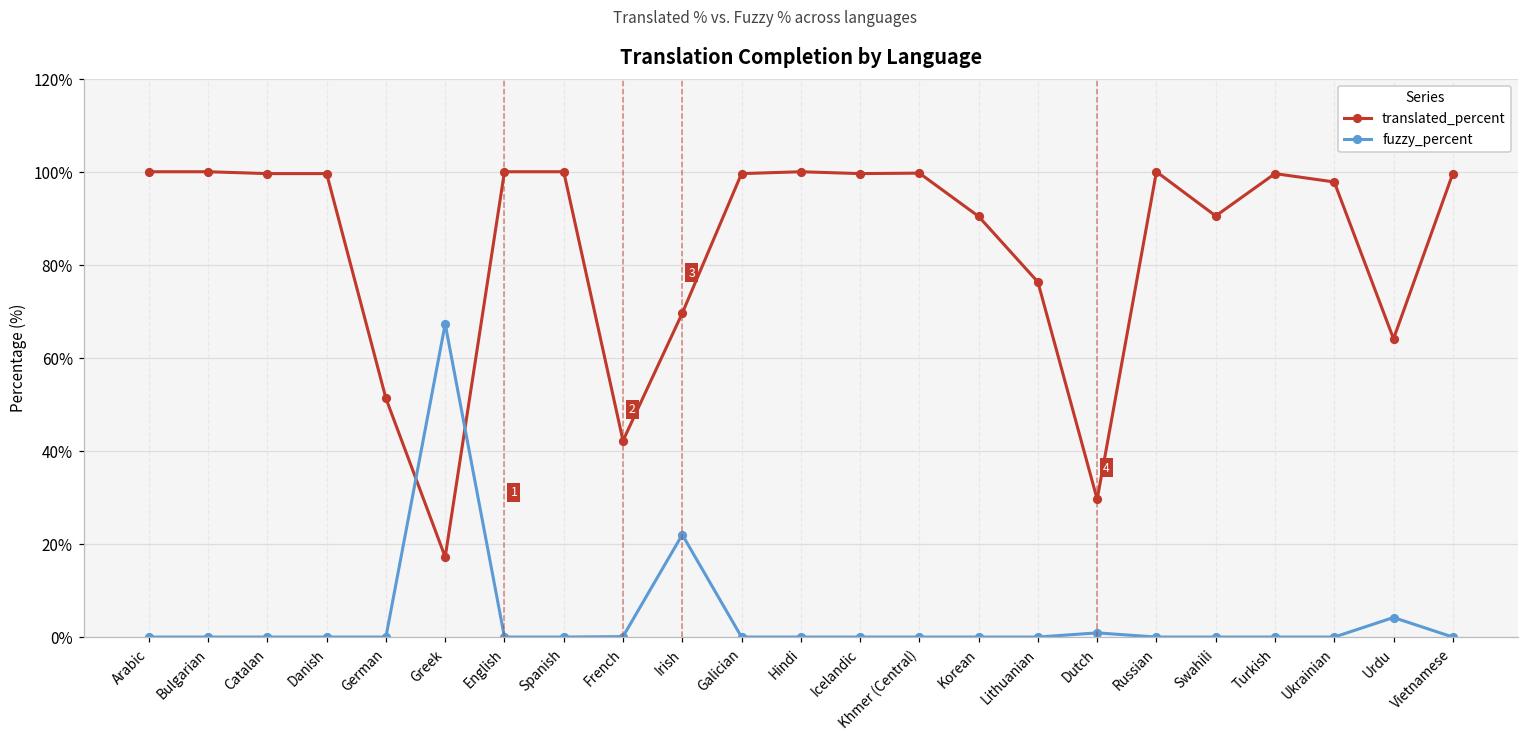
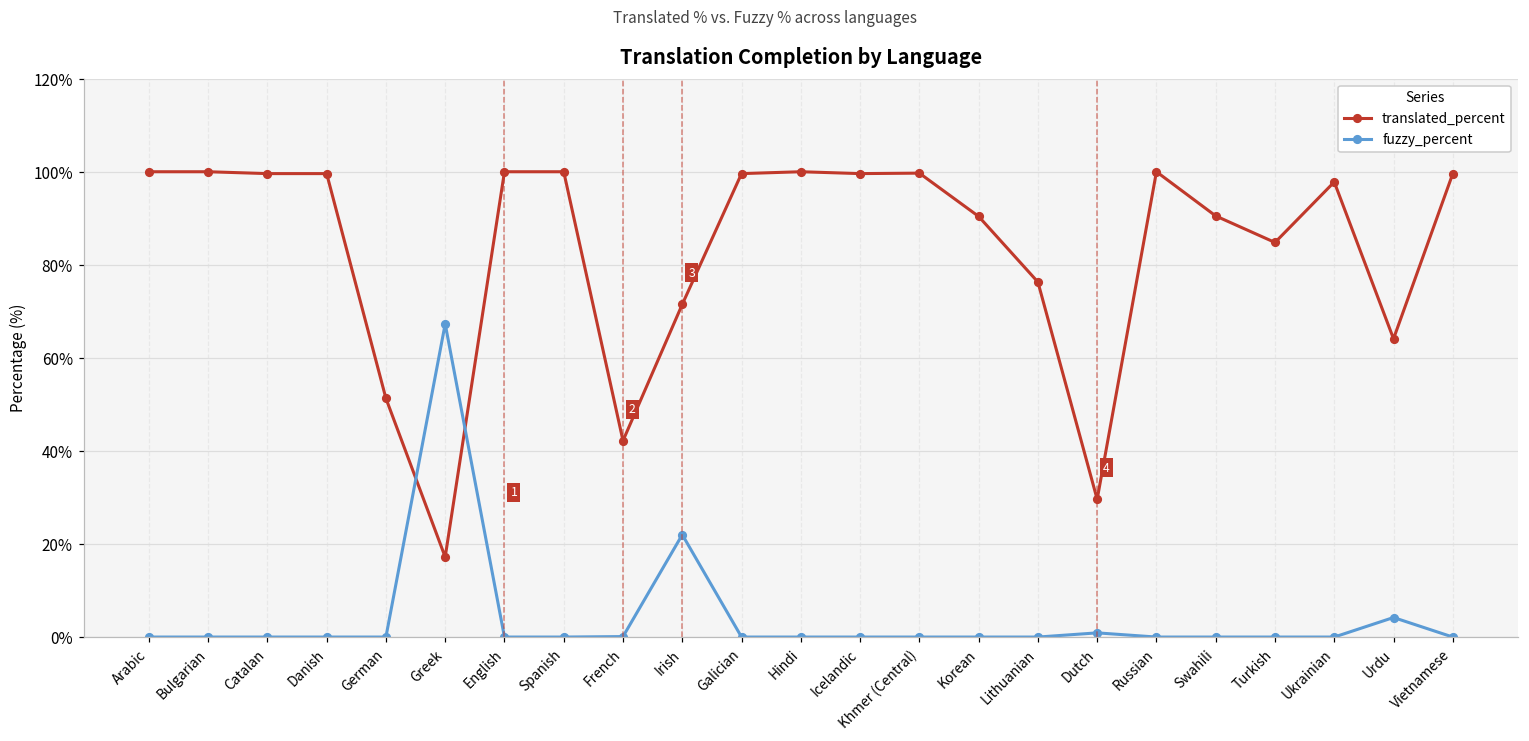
  {
    "translated_percent": {
      "Arabic": "100%",
      "Bulgarian": "100%",
      "Catalan": "100%",
      "Danish": "100%",
      "German": "51%",
      "Greek": "17%",
      "English": "100%",
      "Spanish": "100%",
-     "Irish": "70%",
+     "Irish": "72%",
      "Galician": "100%",
      "Hindi": "100%",
      "Icelandic": "100%",
      "Khmer (Central)": "100%",
      "Korean": "90%",
      "Lithuanian": "76%",
      "Russian": "100%",
      "Swahili": "91%",
-     "Turkish": "100%",
+     "Turkish": "85%",
      "Ukrainian": "98%",
      "Urdu": "64%",
      "Vietnamese": "100%"
    },
    "fuzzy_percent": {
      "Arabic": "0%",
      "Bulgarian": "0%",
      "Catalan": "0%",
      "Danish": "0%",
      "German": "0%",
      "Greek": "67%",
      "English": "0%",
      "Spanish": "0%",
      "French": "0%",
      "Irish": "22%",
      "Galician": "0%",
      "Hindi": "0%",
      "Icelandic": "0%",
      "Khmer (Central)": "0%",
      "Korean": "0%",
      "Lithuanian": "0%",
      "Dutch": "1%",
      "Russian": "0%",
      "Swahili": "0%",
      "Turkish": "0%",
      "Ukrainian": "0%",
      "Urdu": "4%",
      "Vietnamese": "0%"
    }
  }
